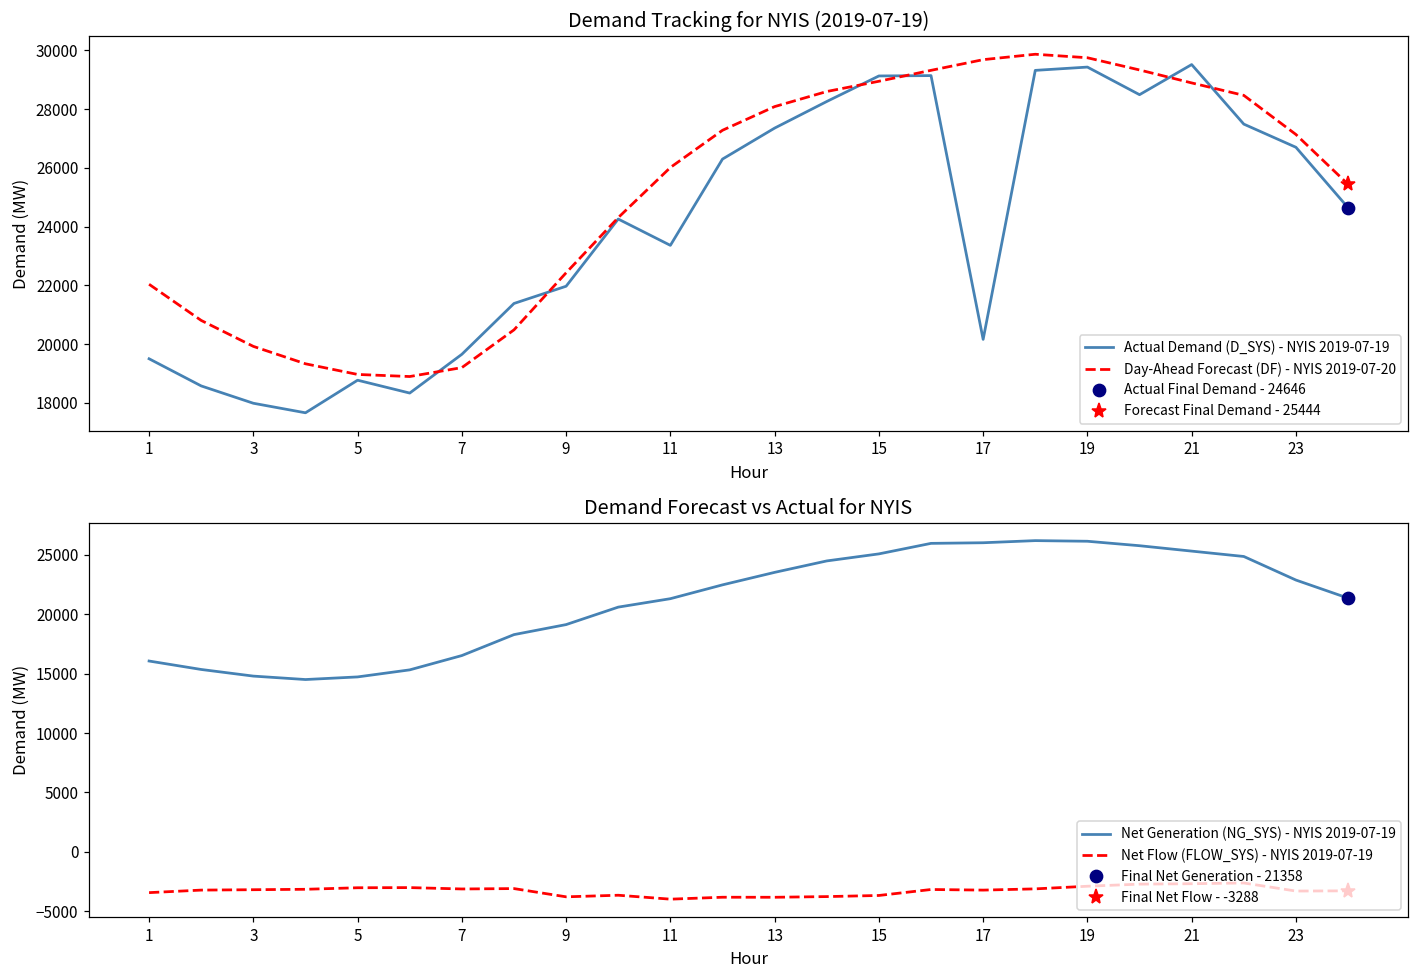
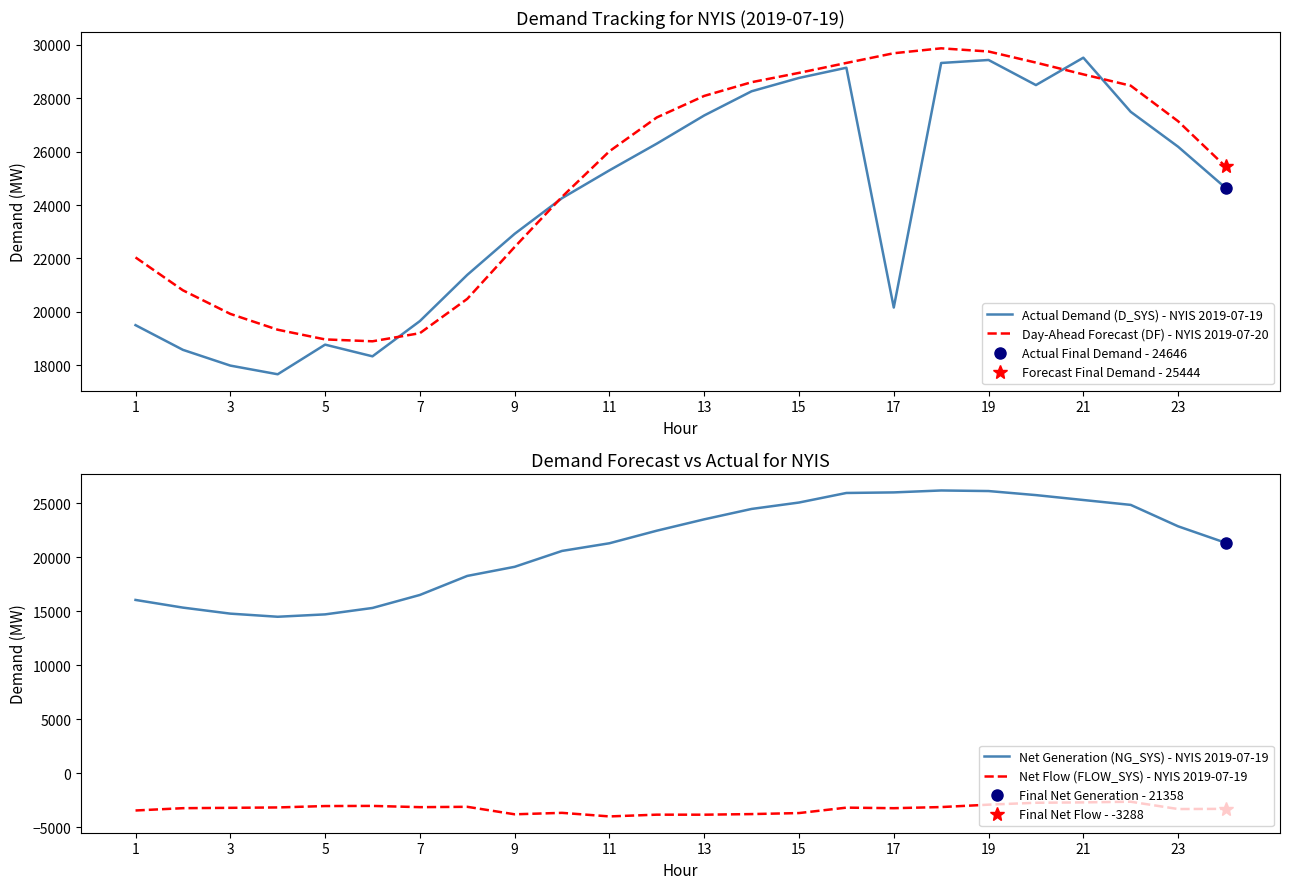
  {
    "Demand Tracking for NYIS (2019-07-19)": {
      "Actual Demand (D_SYS) - NYIS 2019-07-19": {
        "1": 19500,
        "3": 18000,
        "5": 18800,
        "7": 19700,
-       "9": 22000,
-       "11": 23400,
+       "9": 22900,
+       "11": 25300,
        "13": 27400,
-       "15": 29100,
+       "15": 28800,
        "17": 20200,
        "19": 29400,
        "21": 29500,
-       "23": 26700
+       "23": 26200
      }
    },
    "Demand Forecast vs Actual for NYIS": {
      "Net Generation (NG_SYS) - NYIS 2019-07-19": {
        "1": 16100,
        "3": 14800,
        "5": 14700,
        "7": 16500,
        "9": 19100,
        "11": 21300,
        "13": 23500,
        "15": 25100,
        "17": 26000,
        "19": 26100,
        "21": 25300,
        "23": 22900
      }
    }
  }
